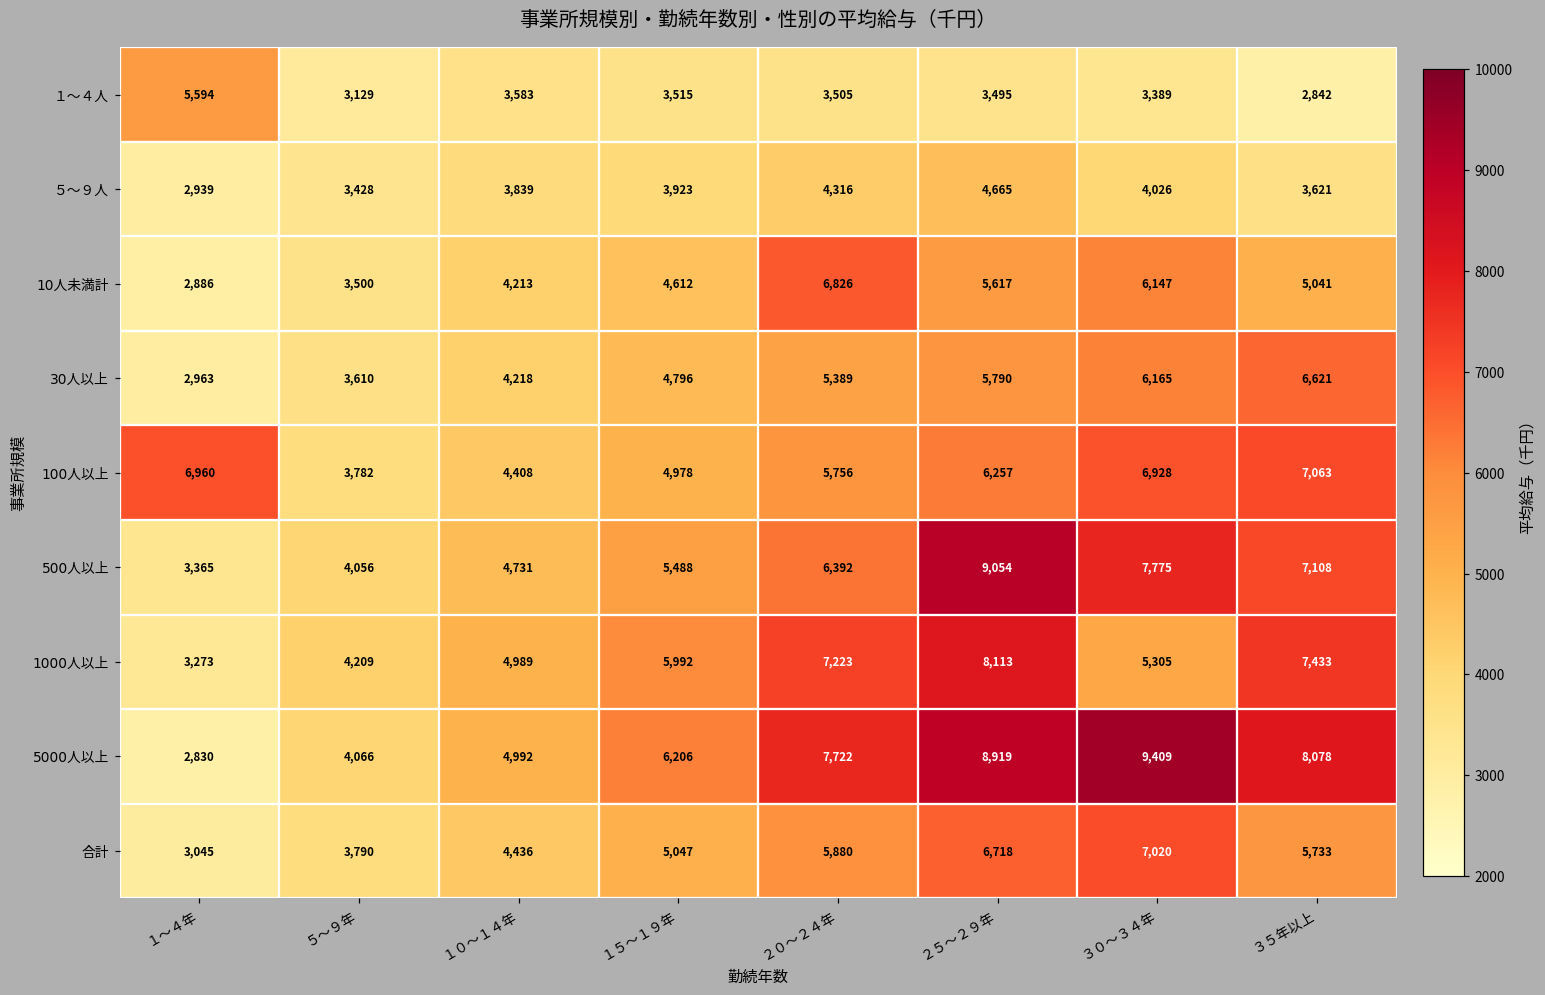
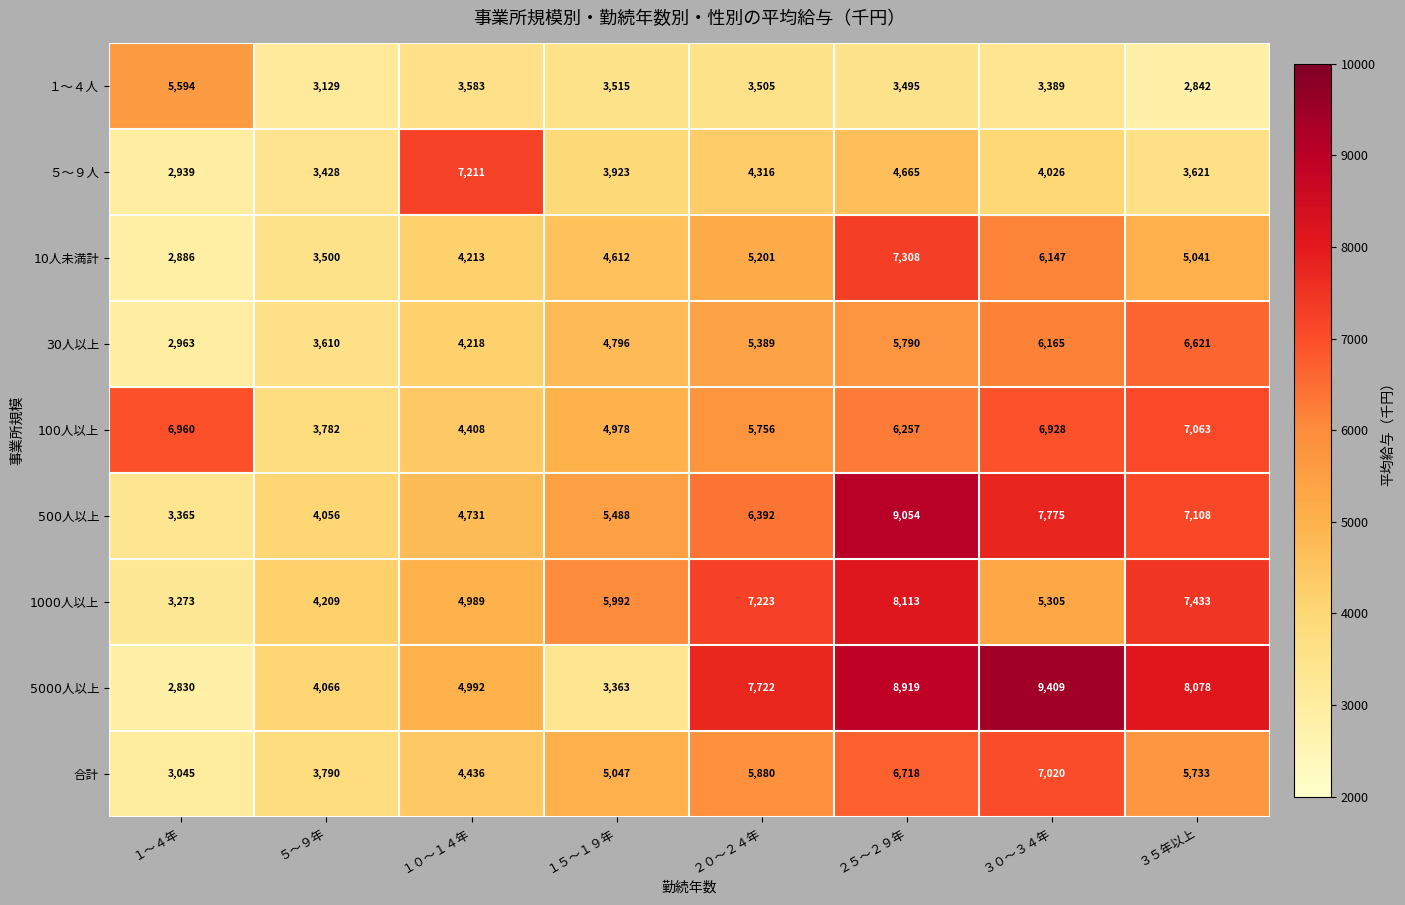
  {
    "１～４人": {
      "１～４年": "5,594",
      "５～９年": "3,129",
      "１０～１４年": "3,583",
      "１５～１９年": "3,515",
      "２０～２４年": "3,505",
      "２５～２９年": "3,495",
      "３０～３４年": "3,389",
      "３５年以上": "2,842"
    },
    "５～９人": {
      "１～４年": "2,939",
      "５～９年": "3,428",
-     "１０～１４年": "3,839",
+     "１０～１４年": "7,211",
      "１５～１９年": "3,923",
      "２０～２４年": "4,316",
      "２５～２９年": "4,665",
      "３０～３４年": "4,026",
      "３５年以上": "3,621"
    },
    "10人未満計": {
      "１～４年": "2,886",
      "５～９年": "3,500",
      "１０～１４年": "4,213",
      "１５～１９年": "4,612",
-     "２０～２４年": "6,826",
-     "２５～２９年": "5,617",
+     "２０～２４年": "5,201",
+     "２５～２９年": "7,308",
      "３０～３４年": "6,147",
      "３５年以上": "5,041"
    },
    "30人以上": {
      "１～４年": "2,963",
      "５～９年": "3,610",
      "１０～１４年": "4,218",
      "１５～１９年": "4,796",
      "２０～２４年": "5,389",
      "２５～２９年": "5,790",
      "３０～３４年": "6,165",
      "３５年以上": "6,621"
    },
    "100人以上": {
      "１～４年": "6,960",
      "５～９年": "3,782",
      "１０～１４年": "4,408",
      "１５～１９年": "4,978",
      "２０～２４年": "5,756",
      "２５～２９年": "6,257",
      "３０～３４年": "6,928",
      "３５年以上": "7,063"
    },
    "500人以上": {
      "１～４年": "3,365",
      "５～９年": "4,056",
      "１０～１４年": "4,731",
      "１５～１９年": "5,488",
      "２０～２４年": "6,392",
      "２５～２９年": "9,054",
      "３０～３４年": "7,775",
      "３５年以上": "7,108"
    },
    "1000人以上": {
      "１～４年": "3,273",
      "５～９年": "4,209",
      "１０～１４年": "4,989",
      "１５～１９年": "5,992",
      "２０～２４年": "7,223",
      "２５～２９年": "8,113",
      "３０～３４年": "5,305",
      "３５年以上": "7,433"
    },
    "5000人以上": {
      "１～４年": "2,830",
      "５～９年": "4,066",
      "１０～１４年": "4,992",
-     "１５～１９年": "6,206",
+     "１５～１９年": "3,363",
      "２０～２４年": "7,722",
      "２５～２９年": "8,919",
      "３０～３４年": "9,409",
      "３５年以上": "8,078"
    },
    "合計": {
      "１～４年": "3,045",
      "５～９年": "3,790",
      "１０～１４年": "4,436",
      "１５～１９年": "5,047",
      "２０～２４年": "5,880",
      "２５～２９年": "6,718",
      "３０～３４年": "7,020",
      "３５年以上": "5,733"
    }
  }
